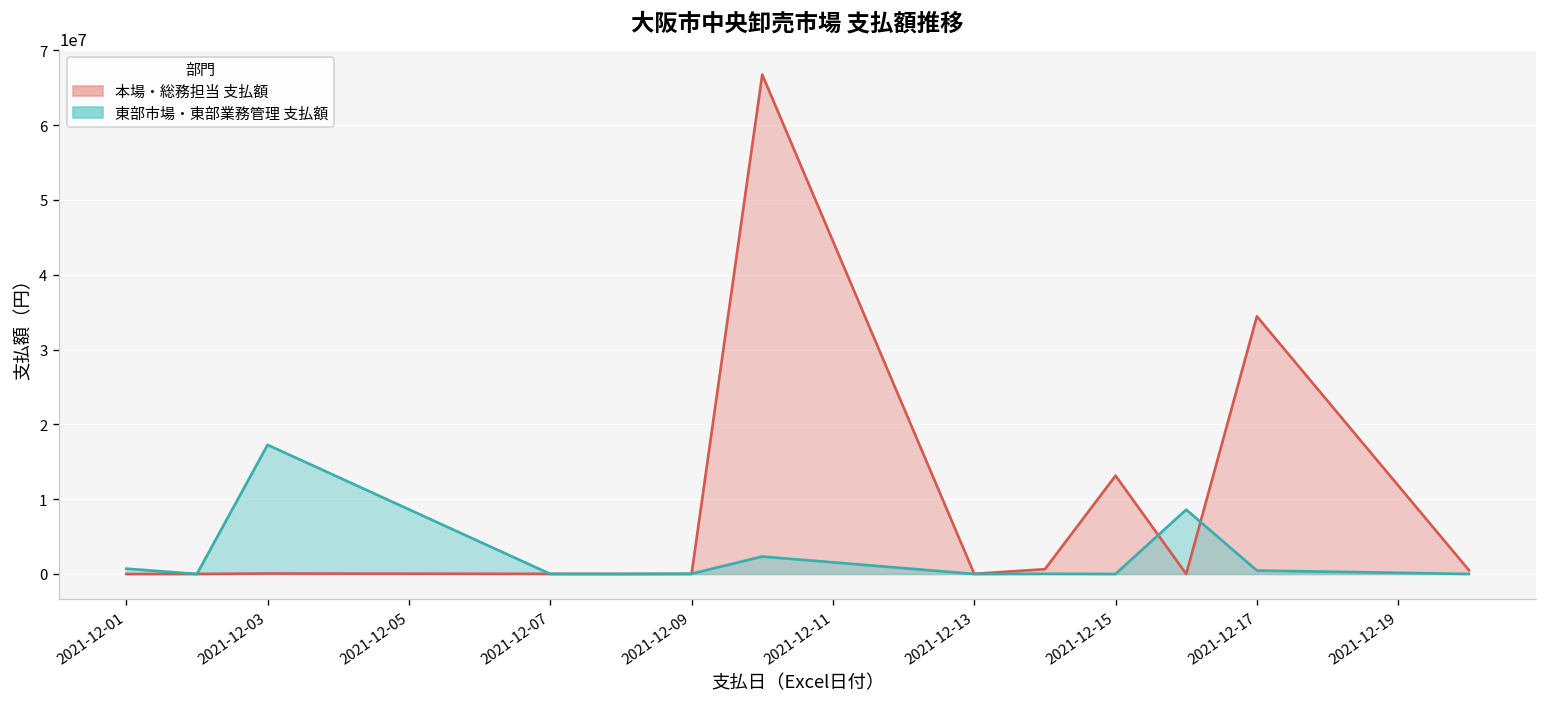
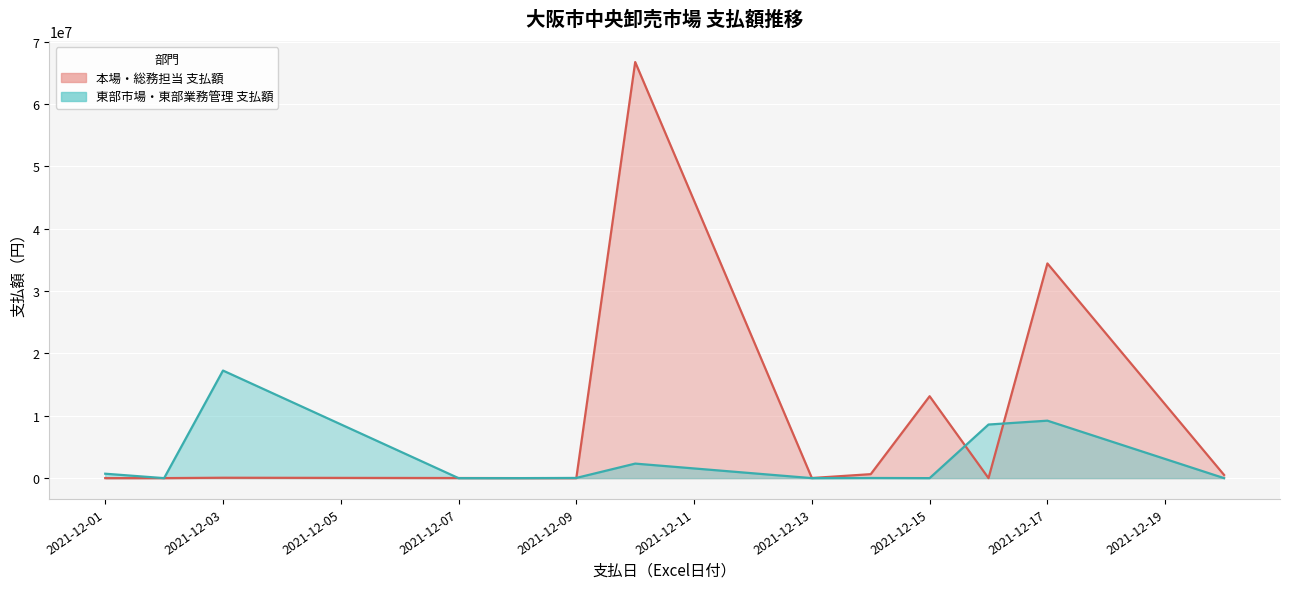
  {
    "本場・総務担当 支払額": {
      "2021-12-01": 0,
      "2021-12-03": 0,
      "2021-12-15": 13000000,
      "2021-12-17": 34000000
    },
    "東部市場・東部業務管理 支払額": {
      "2021-12-01": 1000000,
      "2021-12-03": 17000000,
      "2021-12-15": 0,
-     "2021-12-17": 0
+     "2021-12-17": 9000000
    }
  }
